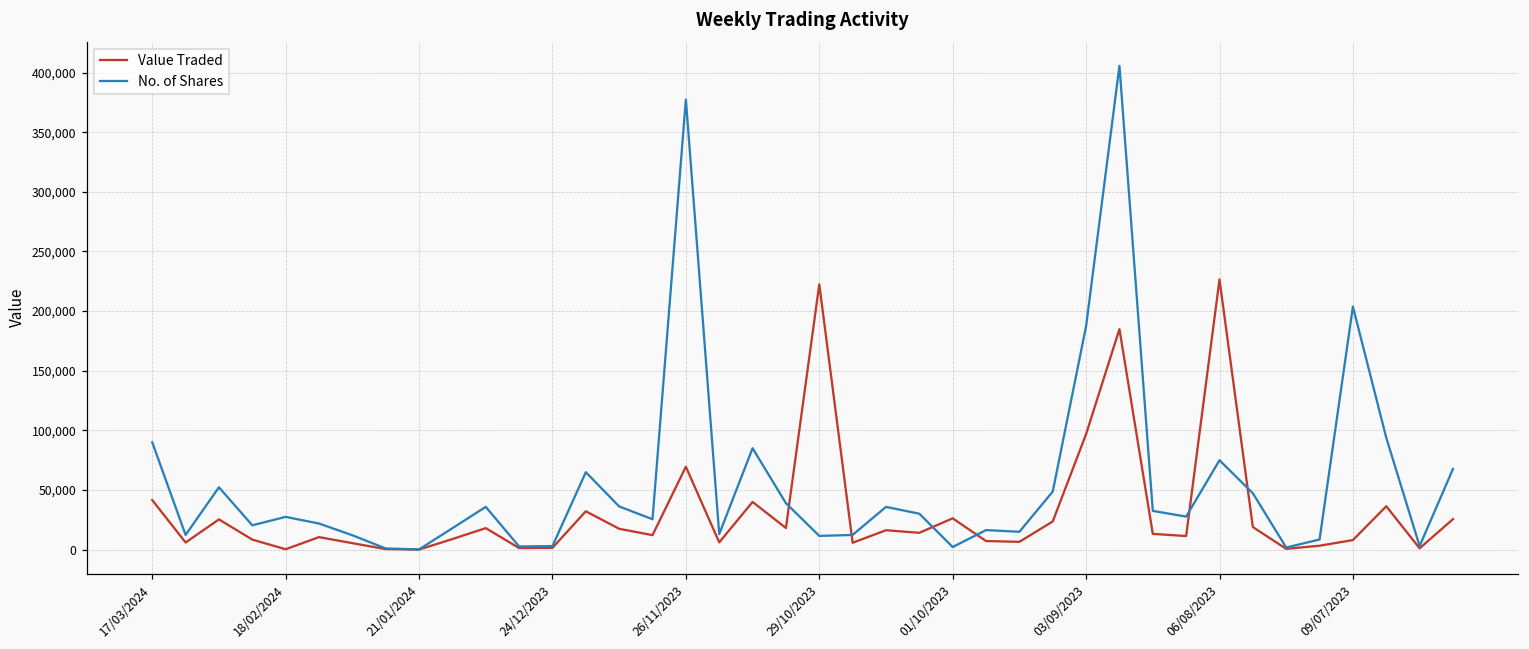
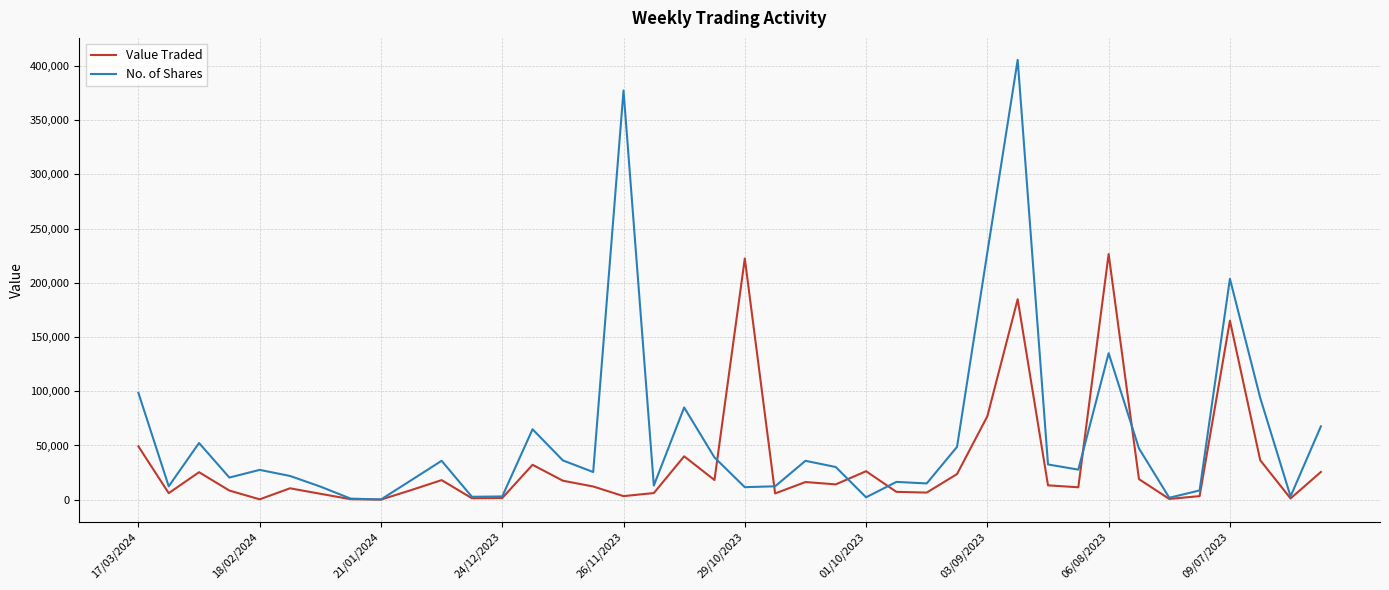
  {
    "Value Traded": {
-     "17/03/2024": "42,000",
+     "17/03/2024": "49,000",
      "18/02/2024": "0",
-     "26/11/2023": "70,000",
+     "26/11/2023": "3,000",
      "29/10/2023": "222,000",
      "01/10/2023": "26,000",
-     "03/09/2023": "97,000",
+     "03/09/2023": "77,000",
      "06/08/2023": "226,000",
-     "09/07/2023": "8,000"
+     "09/07/2023": "165,000"
    },
    "No. of Shares": {
-     "17/03/2024": "90,000",
+     "17/03/2024": "99,000",
      "18/02/2024": "27,000",
      "26/11/2023": "377,000",
      "29/10/2023": "12,000",
      "01/10/2023": "2,000",
-     "03/09/2023": "187,000",
-     "06/08/2023": "75,000",
+     "03/09/2023": "228,000",
+     "06/08/2023": "135,000",
      "09/07/2023": "204,000"
    }
  }
